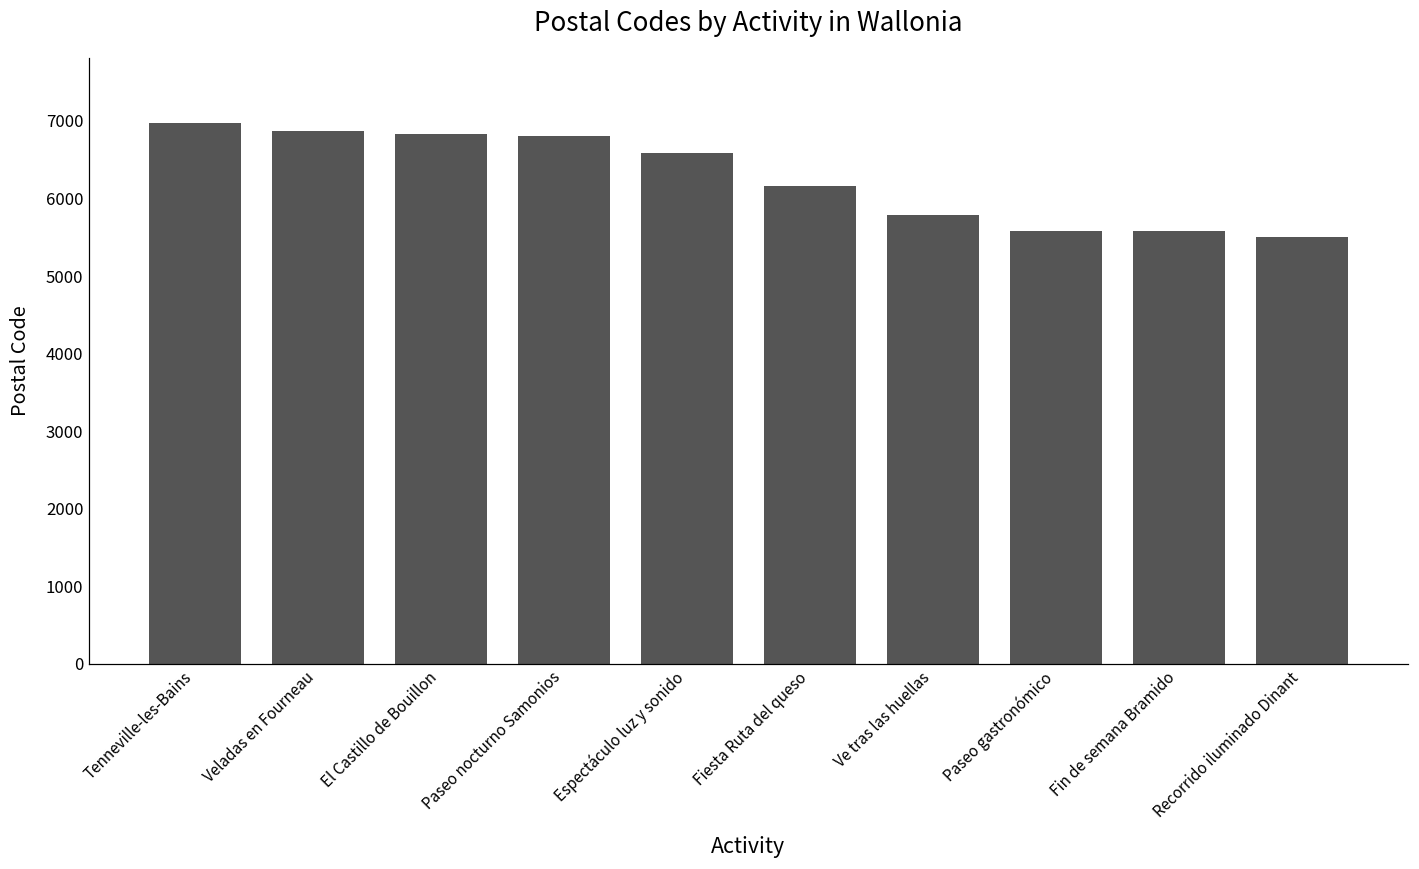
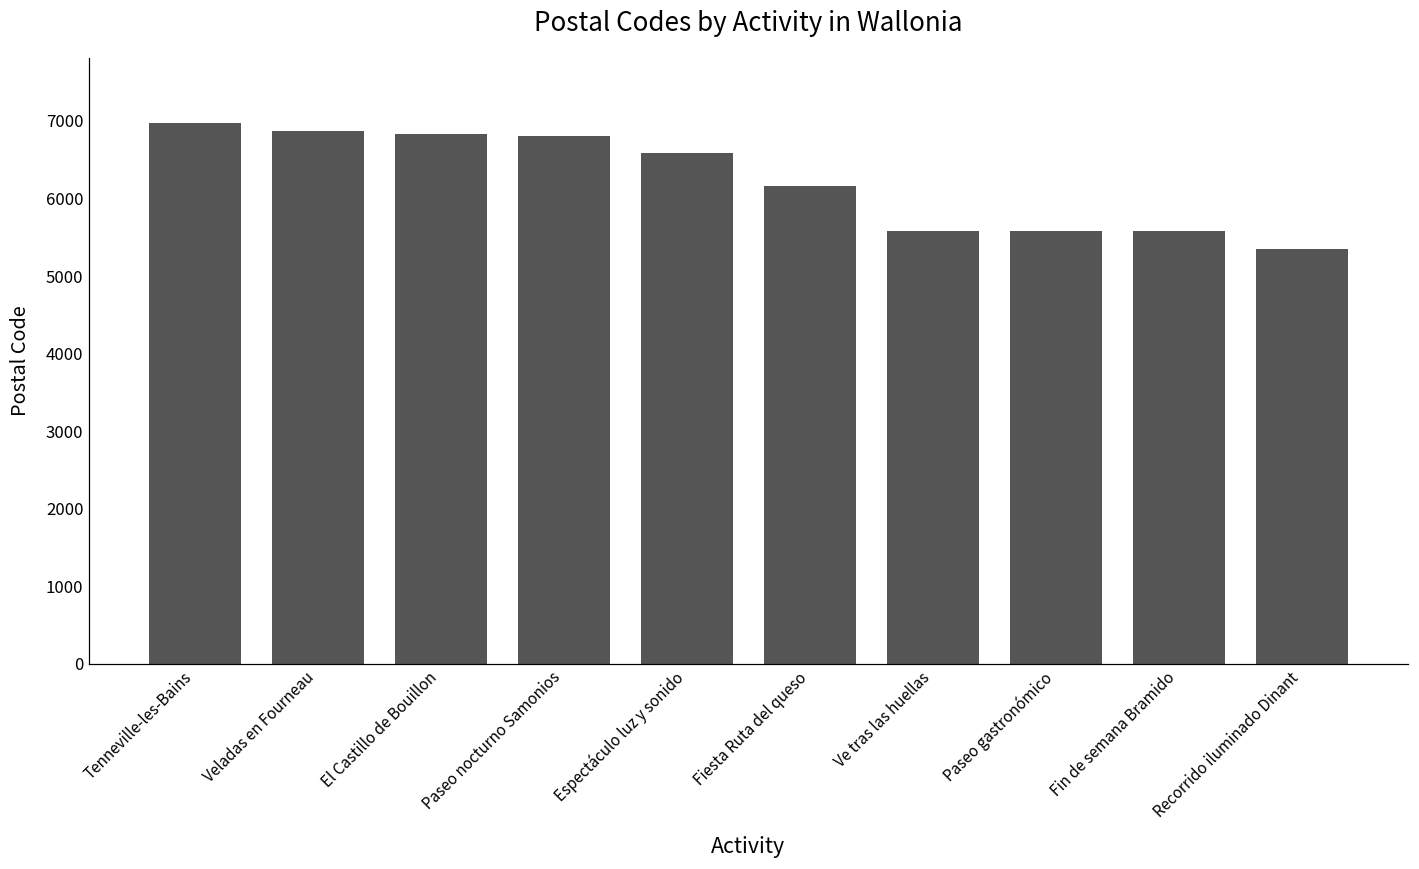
  {
    "Tenneville-les-Bains": 7000,
    "Veladas en Fourneau": 6900,
    "El Castillo de Bouillon": 6800,
    "Paseo nocturno Samonios": 6800,
    "Espectáculo luz y sonido": 6600,
    "Fiesta Ruta del queso": 6200,
-   "Ve tras las huellas": 5800,
+   "Ve tras las huellas": 5600,
    "Paseo gastronómico": 5600,
    "Fin de semana Bramido": 5600,
-   "Recorrido iluminado Dinant": 5500
+   "Recorrido iluminado Dinant": 5300
  }
